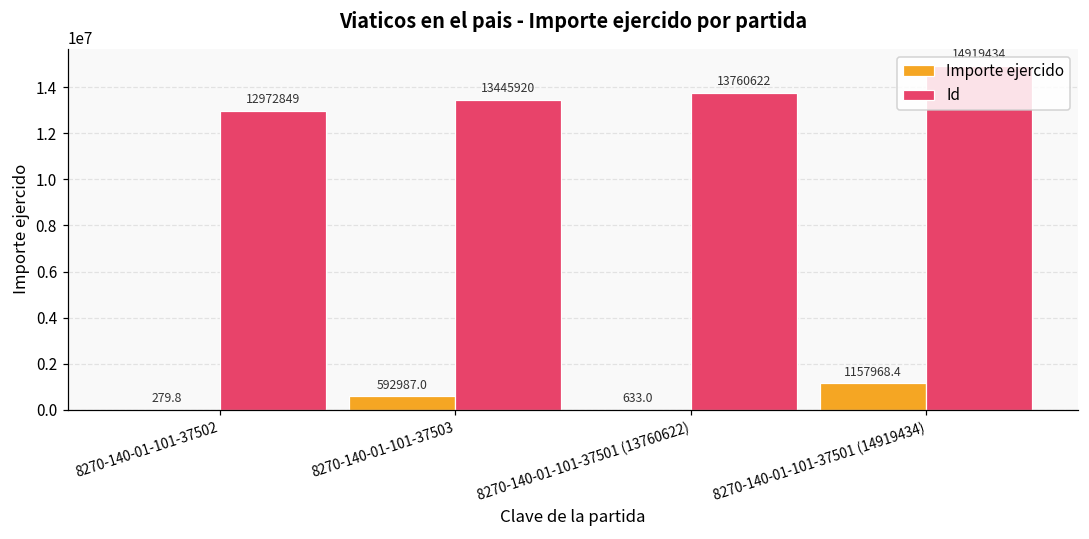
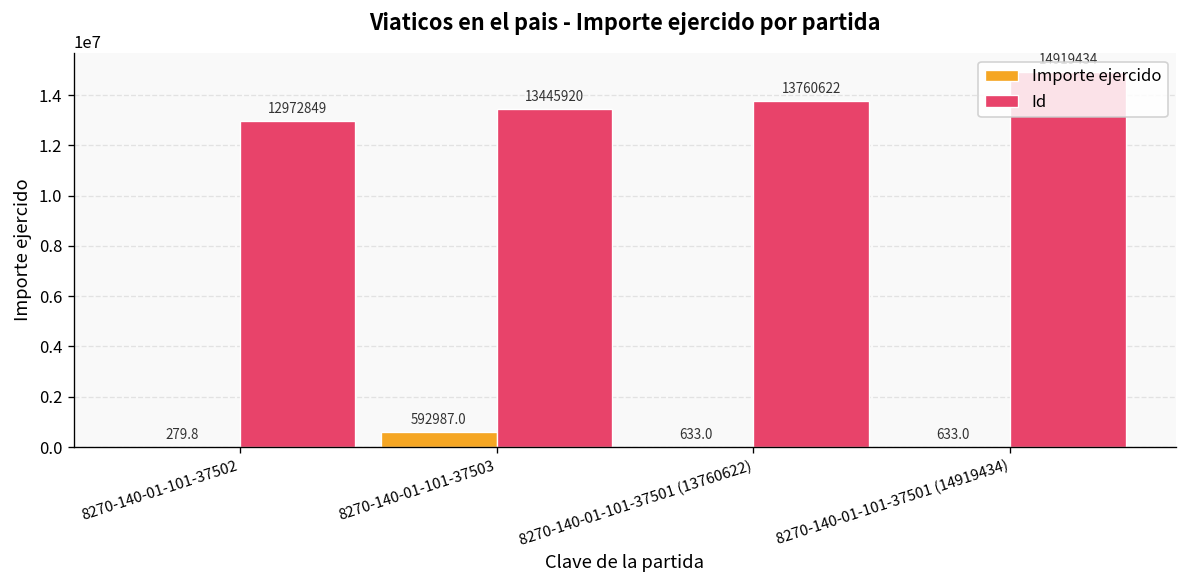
  {
    "Importe ejercido": {
      "8270-140-01-101-37502": 279.8,
      "8270-140-01-101-37503": 592987.0,
      "8270-140-01-101-37501 (13760622)": 633.0,
-     "8270-140-01-101-37501 (14919434)": 1157968.4
+     "8270-140-01-101-37501 (14919434)": 633.0
    },
    "Id": {
      "8270-140-01-101-37502": 12972849,
      "8270-140-01-101-37503": 13445920,
      "8270-140-01-101-37501 (13760622)": 13760622
    }
  }
